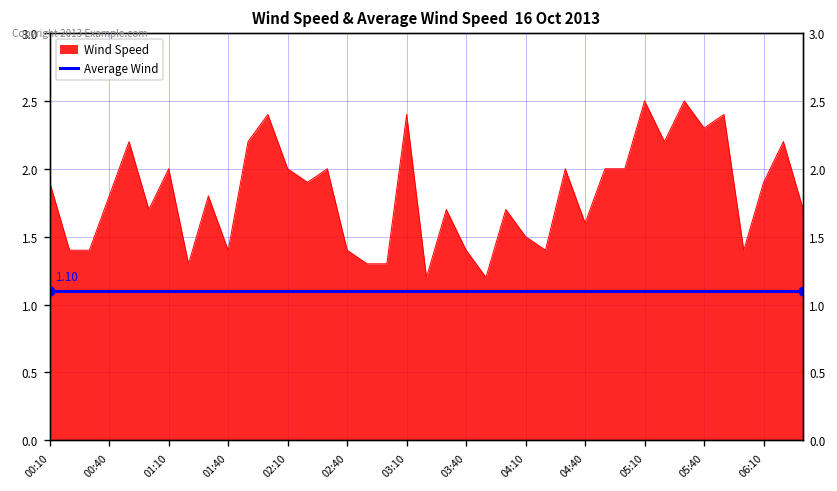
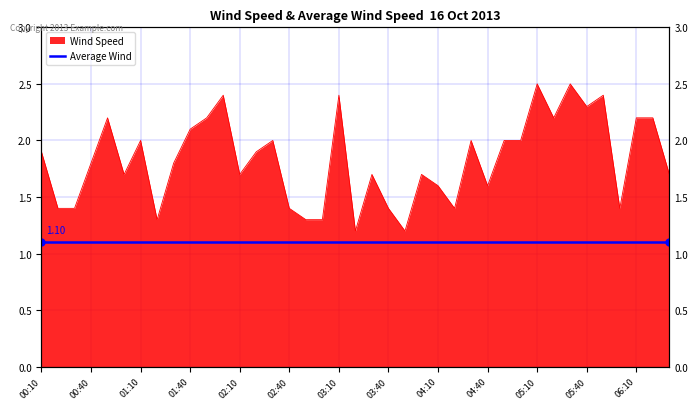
  {
    "Wind Speed": {
      "00:10": 1.9,
      "00:40": 1.8,
      "01:10": 2.0,
-     "01:40": 1.4,
-     "02:10": 2.0,
+     "01:40": 2.1,
+     "02:10": 1.7,
      "02:40": 1.4,
      "03:10": 2.4,
      "03:40": 1.4,
-     "04:10": 1.5,
+     "04:10": 1.6,
      "04:40": 1.6,
      "05:10": 2.5,
      "05:40": 2.3,
-     "06:10": 1.9
+     "06:10": 2.2
    }
  }
